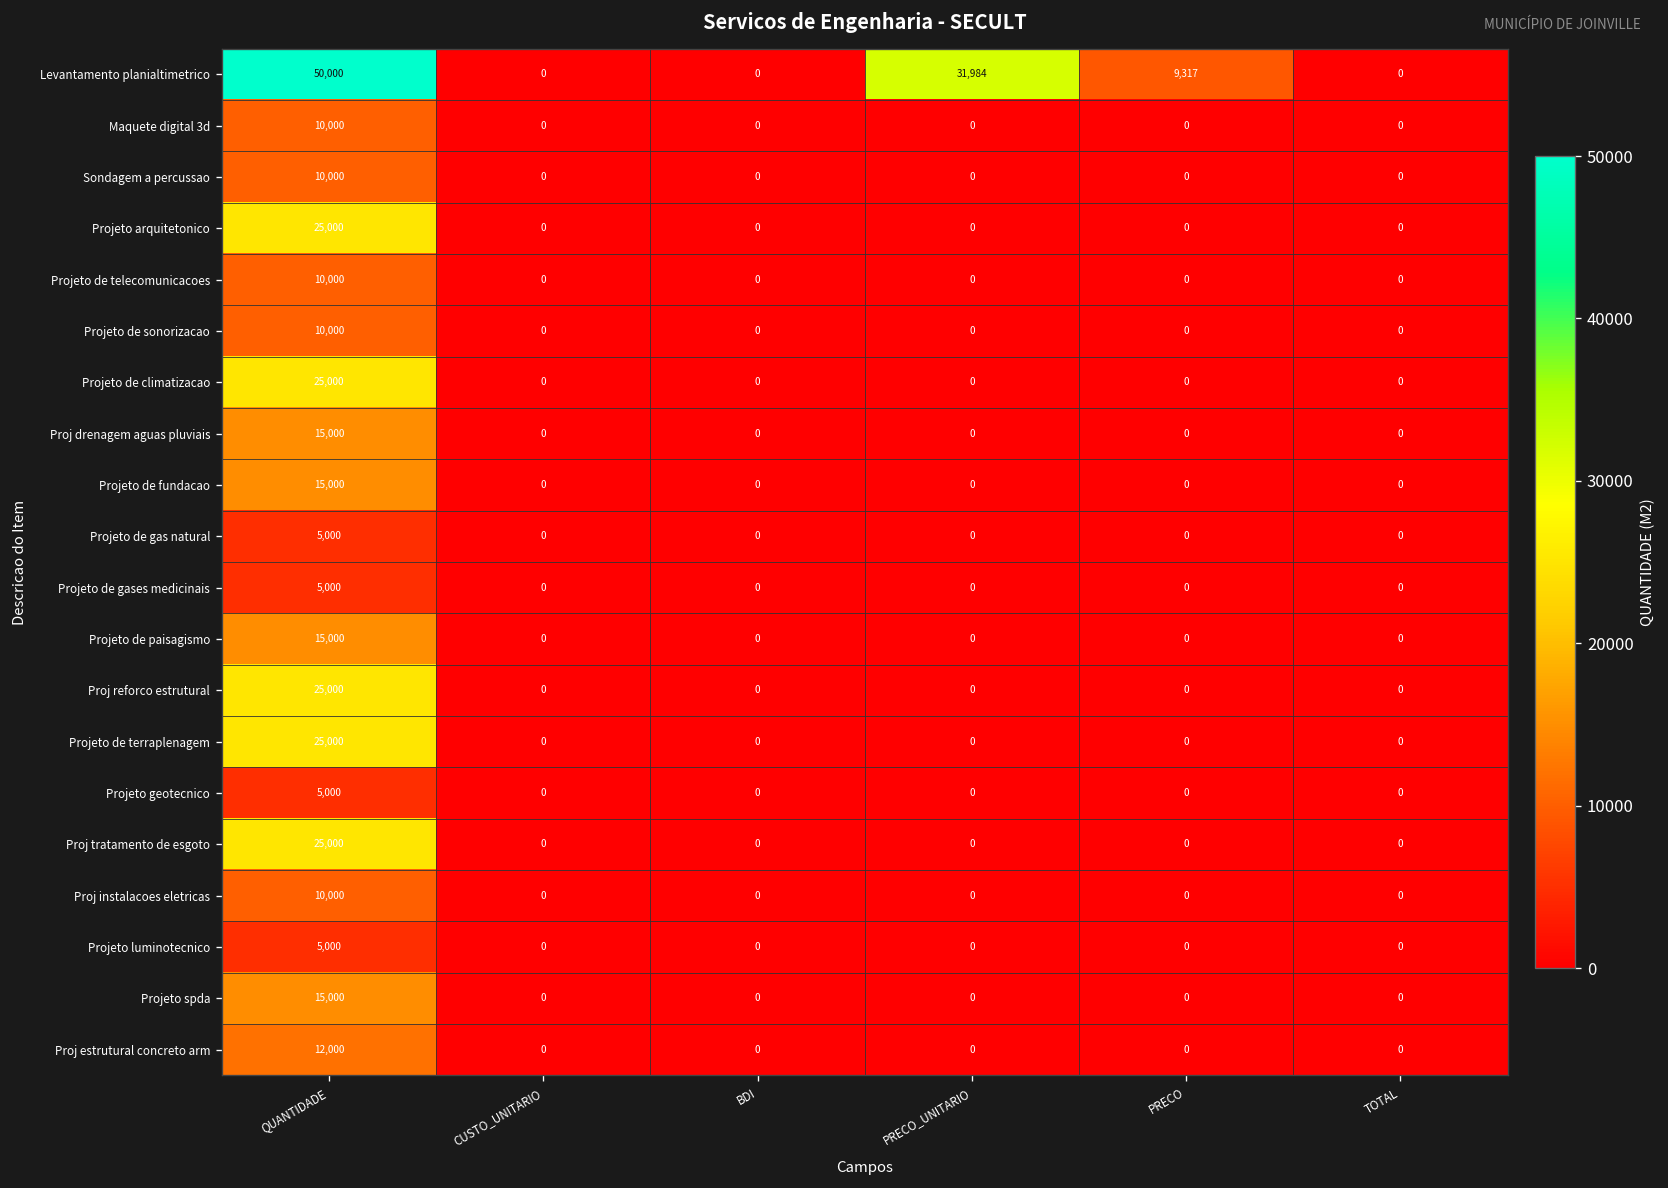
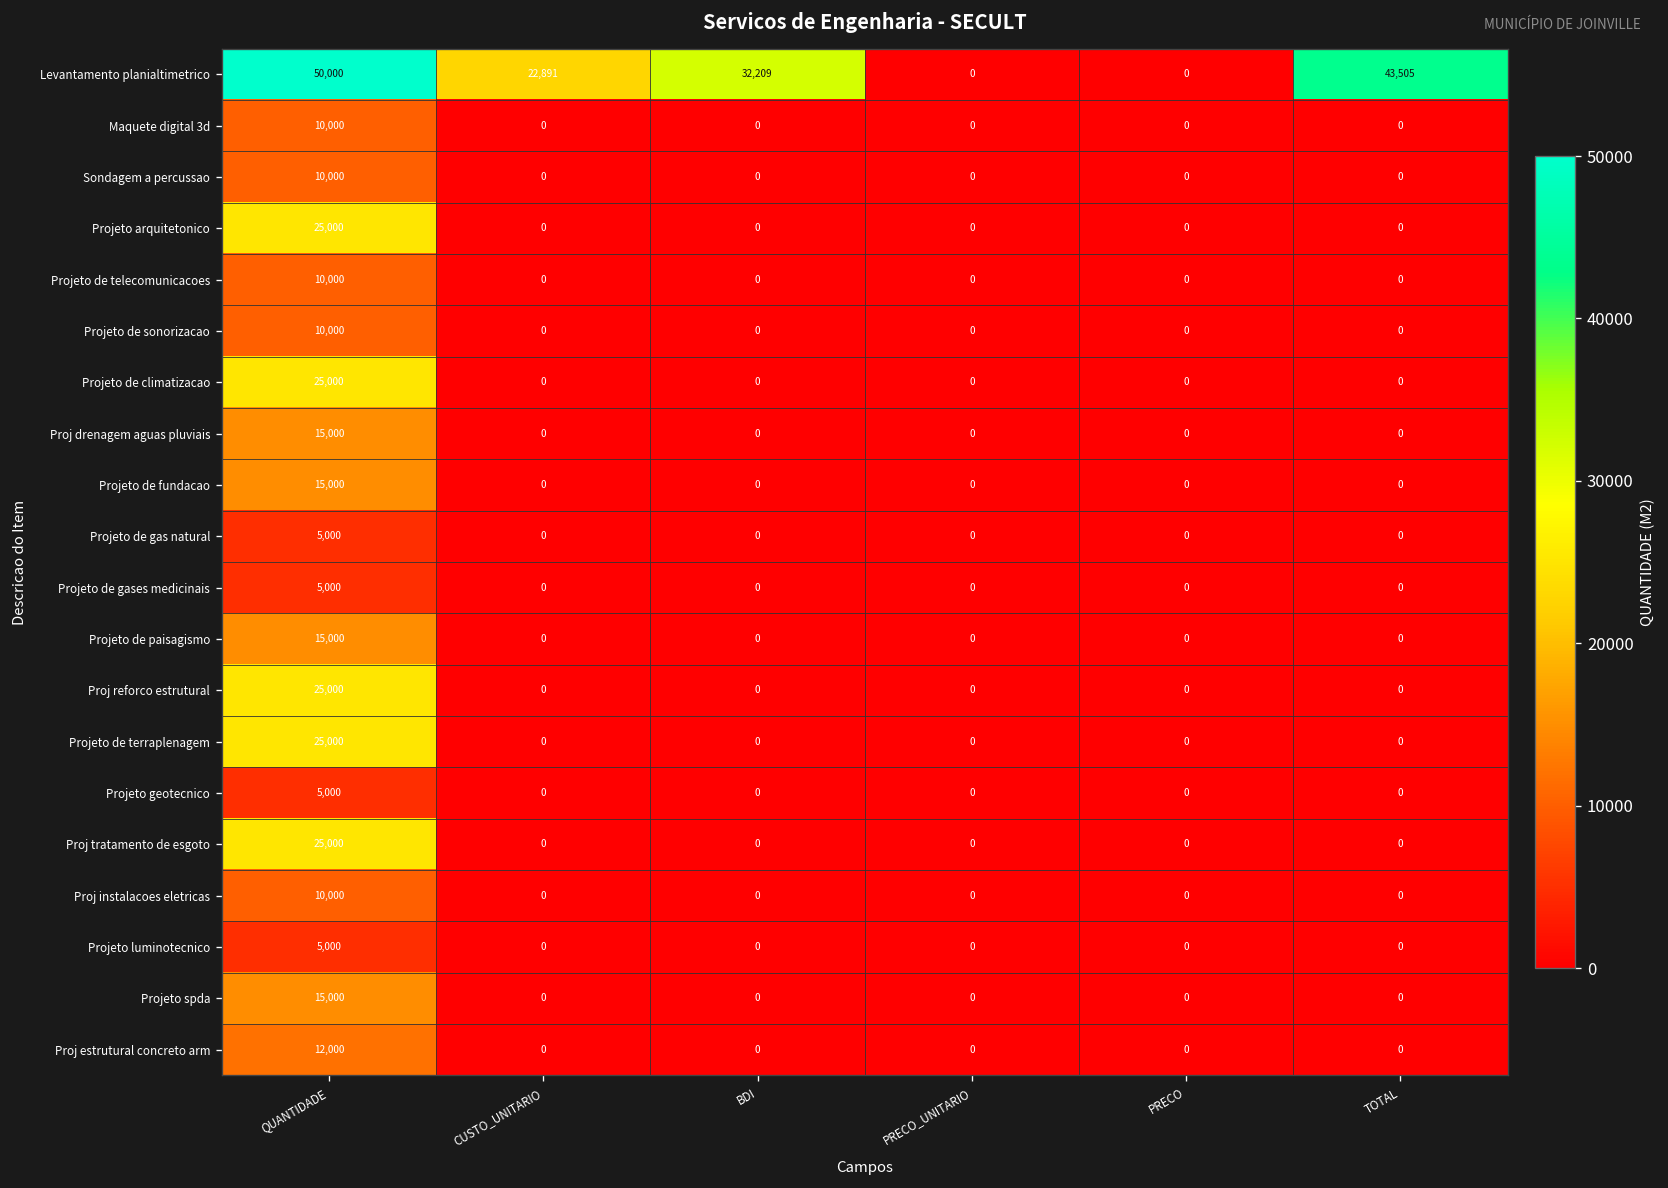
  {
    "Levantamento planialtimetrico": {
      "QUANTIDADE": "50,000",
-     "CUSTO_UNITARIO": "0",
-     "BDI": "0",
-     "PRECO_UNITARIO": "31,984",
-     "PRECO": "9,317",
-     "TOTAL": "0"
+     "CUSTO_UNITARIO": "22,891",
+     "BDI": "32,209",
+     "PRECO_UNITARIO": "0",
+     "PRECO": "0",
+     "TOTAL": "43,505"
    },
    "Maquete digital 3d": {
      "QUANTIDADE": "10,000",
      "CUSTO_UNITARIO": "0",
      "BDI": "0",
      "PRECO_UNITARIO": "0",
      "PRECO": "0",
      "TOTAL": "0"
    },
    "Sondagem a percussao": {
      "QUANTIDADE": "10,000",
      "CUSTO_UNITARIO": "0",
      "BDI": "0",
      "PRECO_UNITARIO": "0",
      "PRECO": "0",
      "TOTAL": "0"
    },
    "Projeto arquitetonico": {
      "QUANTIDADE": "25,000",
      "CUSTO_UNITARIO": "0",
      "BDI": "0",
      "PRECO_UNITARIO": "0",
      "PRECO": "0",
      "TOTAL": "0"
    },
    "Projeto de telecomunicacoes": {
      "QUANTIDADE": "10,000",
      "CUSTO_UNITARIO": "0",
      "BDI": "0",
      "PRECO_UNITARIO": "0",
      "PRECO": "0",
      "TOTAL": "0"
    },
    "Projeto de sonorizacao": {
      "QUANTIDADE": "10,000",
      "CUSTO_UNITARIO": "0",
      "BDI": "0",
      "PRECO_UNITARIO": "0",
      "PRECO": "0",
      "TOTAL": "0"
    },
    "Projeto de climatizacao": {
      "QUANTIDADE": "25,000",
      "CUSTO_UNITARIO": "0",
      "BDI": "0",
      "PRECO_UNITARIO": "0",
      "PRECO": "0",
      "TOTAL": "0"
    },
    "Proj drenagem aguas pluviais": {
      "QUANTIDADE": "15,000",
      "CUSTO_UNITARIO": "0",
      "BDI": "0",
      "PRECO_UNITARIO": "0",
      "PRECO": "0",
      "TOTAL": "0"
    },
    "Projeto de fundacao": {
      "QUANTIDADE": "15,000",
      "CUSTO_UNITARIO": "0",
      "BDI": "0",
      "PRECO_UNITARIO": "0",
      "PRECO": "0",
      "TOTAL": "0"
    },
    "Projeto de gas natural": {
      "QUANTIDADE": "5,000",
      "CUSTO_UNITARIO": "0",
      "BDI": "0",
      "PRECO_UNITARIO": "0",
      "PRECO": "0",
      "TOTAL": "0"
    },
    "Projeto de gases medicinais": {
      "QUANTIDADE": "5,000",
      "CUSTO_UNITARIO": "0",
      "BDI": "0",
      "PRECO_UNITARIO": "0",
      "PRECO": "0",
      "TOTAL": "0"
    },
    "Projeto de paisagismo": {
      "QUANTIDADE": "15,000",
      "CUSTO_UNITARIO": "0",
      "BDI": "0",
      "PRECO_UNITARIO": "0",
      "PRECO": "0",
      "TOTAL": "0"
    },
    "Proj reforco estrutural": {
      "QUANTIDADE": "25,000",
      "CUSTO_UNITARIO": "0",
      "BDI": "0",
      "PRECO_UNITARIO": "0",
      "PRECO": "0",
      "TOTAL": "0"
    },
    "Projeto de terraplenagem": {
      "QUANTIDADE": "25,000",
      "CUSTO_UNITARIO": "0",
      "BDI": "0",
      "PRECO_UNITARIO": "0",
      "PRECO": "0",
      "TOTAL": "0"
    },
    "Projeto geotecnico": {
      "QUANTIDADE": "5,000",
      "CUSTO_UNITARIO": "0",
      "BDI": "0",
      "PRECO_UNITARIO": "0",
      "PRECO": "0",
      "TOTAL": "0"
    },
    "Proj tratamento de esgoto": {
      "QUANTIDADE": "25,000",
      "CUSTO_UNITARIO": "0",
      "BDI": "0",
      "PRECO_UNITARIO": "0",
      "PRECO": "0",
      "TOTAL": "0"
    },
    "Proj instalacoes eletricas": {
      "QUANTIDADE": "10,000",
      "CUSTO_UNITARIO": "0",
      "BDI": "0",
      "PRECO_UNITARIO": "0",
      "PRECO": "0",
      "TOTAL": "0"
    },
    "Projeto luminotecnico": {
      "QUANTIDADE": "5,000",
      "CUSTO_UNITARIO": "0",
      "BDI": "0",
      "PRECO_UNITARIO": "0",
      "PRECO": "0",
      "TOTAL": "0"
    },
    "Projeto spda": {
      "QUANTIDADE": "15,000",
      "CUSTO_UNITARIO": "0",
      "BDI": "0",
      "PRECO_UNITARIO": "0",
      "PRECO": "0",
      "TOTAL": "0"
    },
    "Proj estrutural concreto arm": {
      "QUANTIDADE": "12,000",
      "CUSTO_UNITARIO": "0",
      "BDI": "0",
      "PRECO_UNITARIO": "0",
      "PRECO": "0",
      "TOTAL": "0"
    }
  }
